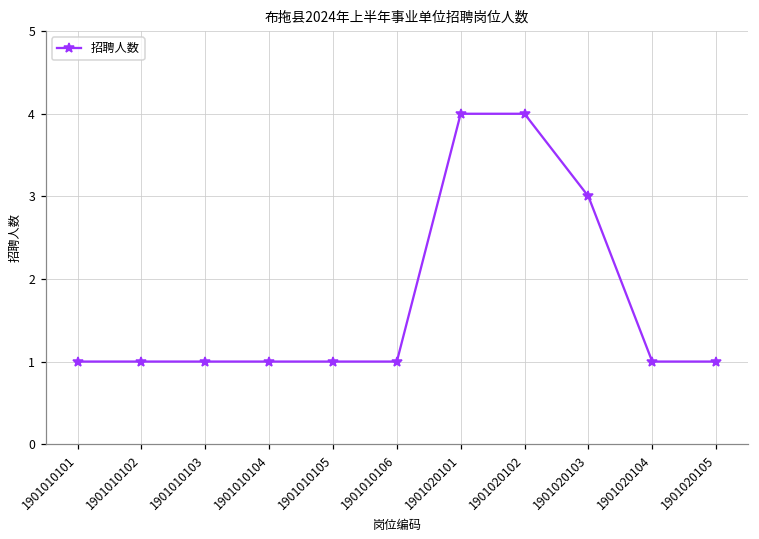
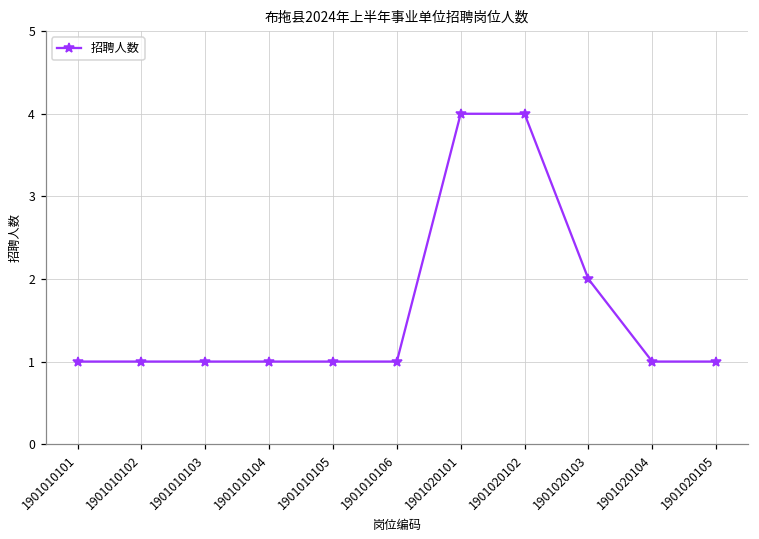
  {
    "1901010101": 1,
    "1901010102": 1,
    "1901010103": 1,
    "1901010104": 1,
    "1901010105": 1,
    "1901010106": 1,
    "1901020101": 4,
    "1901020102": 4,
-   "1901020103": 3,
+   "1901020103": 2,
    "1901020104": 1,
    "1901020105": 1
  }
